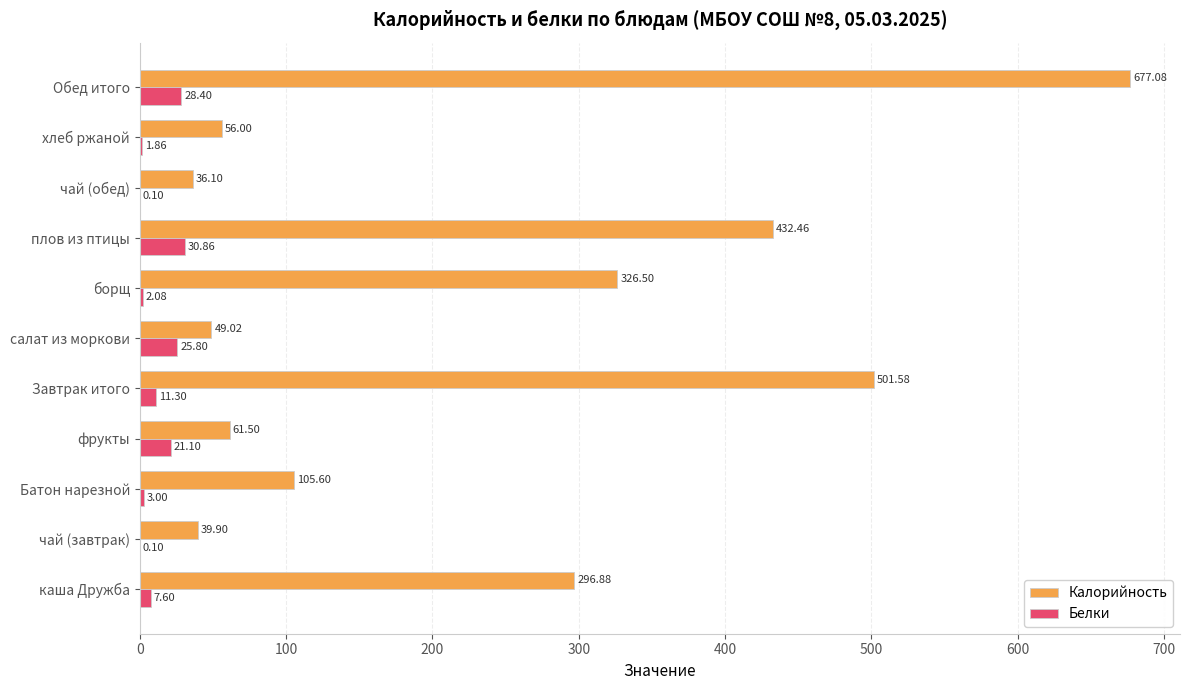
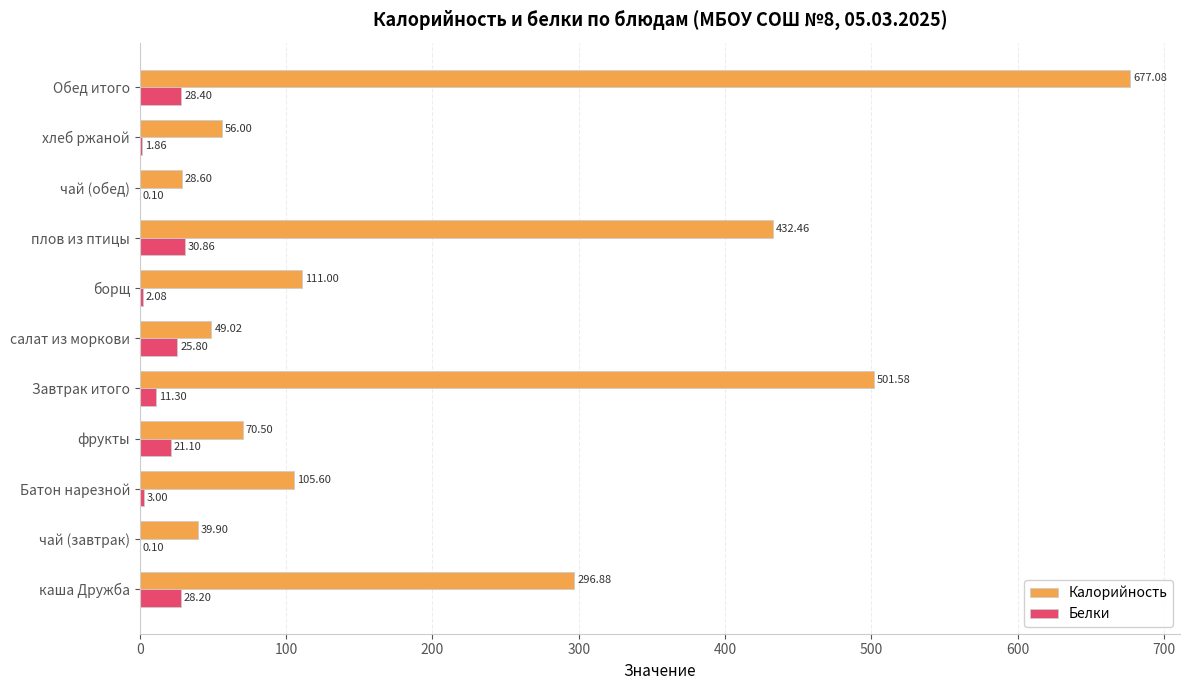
  {
    "Калорийность": {
      "Обед итого": 677.08,
      "хлеб ржаной": 56.00,
-     "чай (обед)": 36.10,
+     "чай (обед)": 28.60,
      "плов из птицы": 432.46,
-     "борщ": 326.50,
+     "борщ": 111.00,
      "салат из моркови": 49.02,
      "Завтрак итого": 501.58,
-     "фрукты": 61.50,
+     "фрукты": 70.50,
      "Батон нарезной": 105.60,
      "чай (завтрак)": 39.90,
      "каша Дружба": 296.88
    },
    "Белки": {
      "Обед итого": 28.40,
      "хлеб ржаной": 1.86,
      "чай (обед)": 0.10,
      "плов из птицы": 30.86,
      "борщ": 2.08,
      "салат из моркови": 25.80,
      "Завтрак итого": 11.30,
      "фрукты": 21.10,
      "Батон нарезной": 3.00,
      "чай (завтрак)": 0.10,
-     "каша Дружба": 7.60
+     "каша Дружба": 28.20
    }
  }
